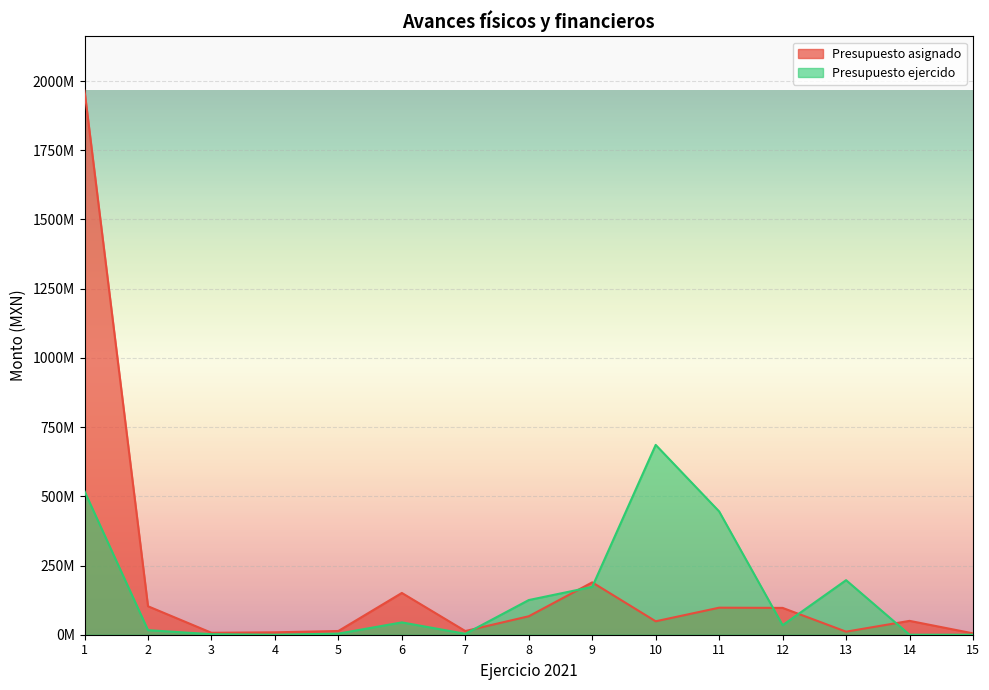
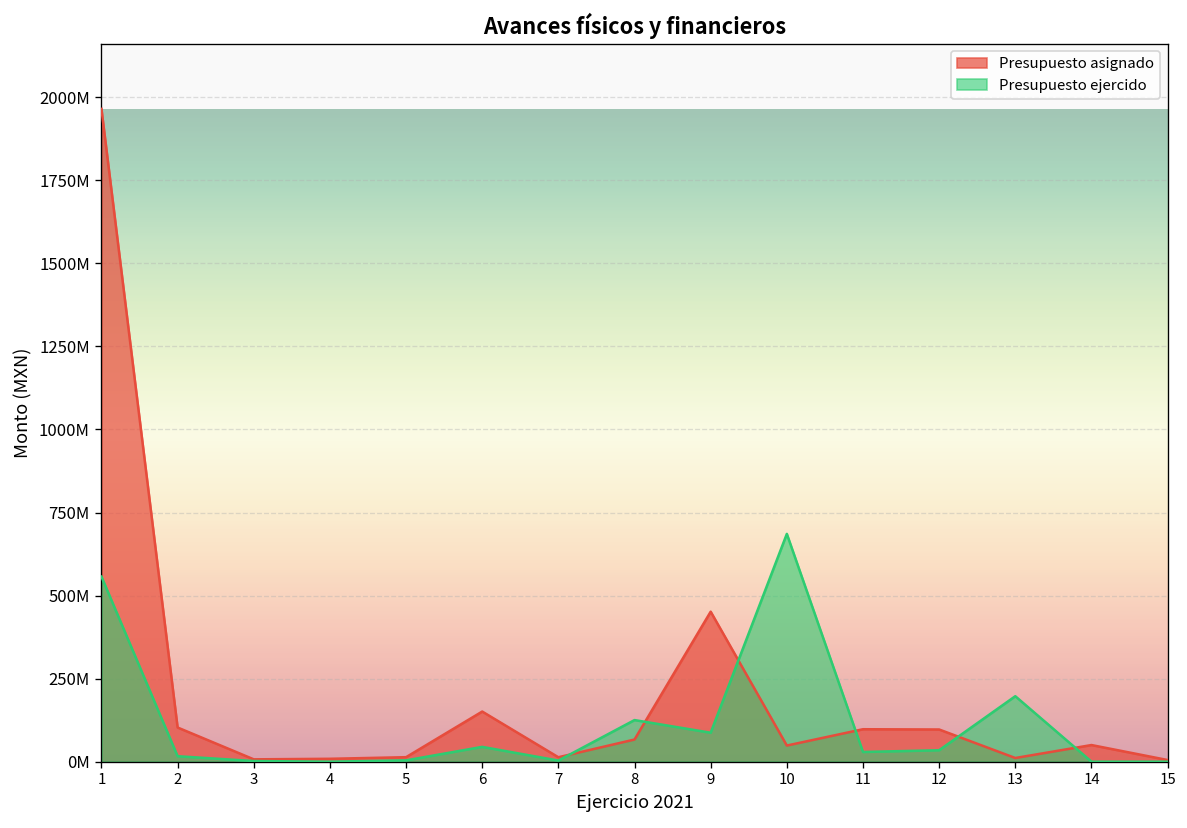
  {
    "Presupuesto asignado": {
      "1": 1970000000,
      "2": 100000000,
      "5": 10000000,
      "6": 150000000,
      "7": 10000000,
      "8": 70000000,
-     "9": 190000000,
+     "9": 450000000,
      "10": 50000000,
      "11": 100000000,
      "12": 100000000,
      "13": 10000000,
      "14": 50000000
    },
    "Presupuesto ejercido": {
-     "1": 520000000,
+     "1": 560000000,
      "2": 20000000,
      "5": 0,
      "6": 40000000,
      "7": 0,
      "8": 130000000,
-     "9": 170000000,
+     "9": 90000000,
      "10": 690000000,
-     "11": 450000000,
+     "11": 30000000,
      "12": 30000000,
      "13": 200000000,
      "14": 0
    }
  }
